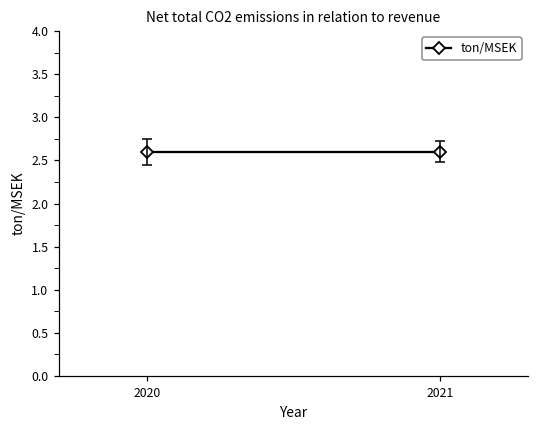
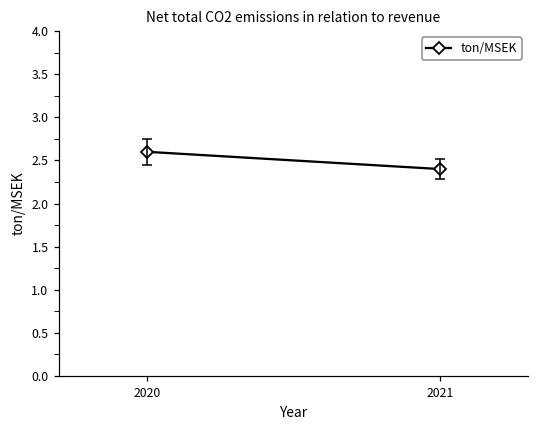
  {
    "ton/MSEK": {
      "2020": 2.6,
-     "2021": 2.6
+     "2021": 2.4
    }
  }
